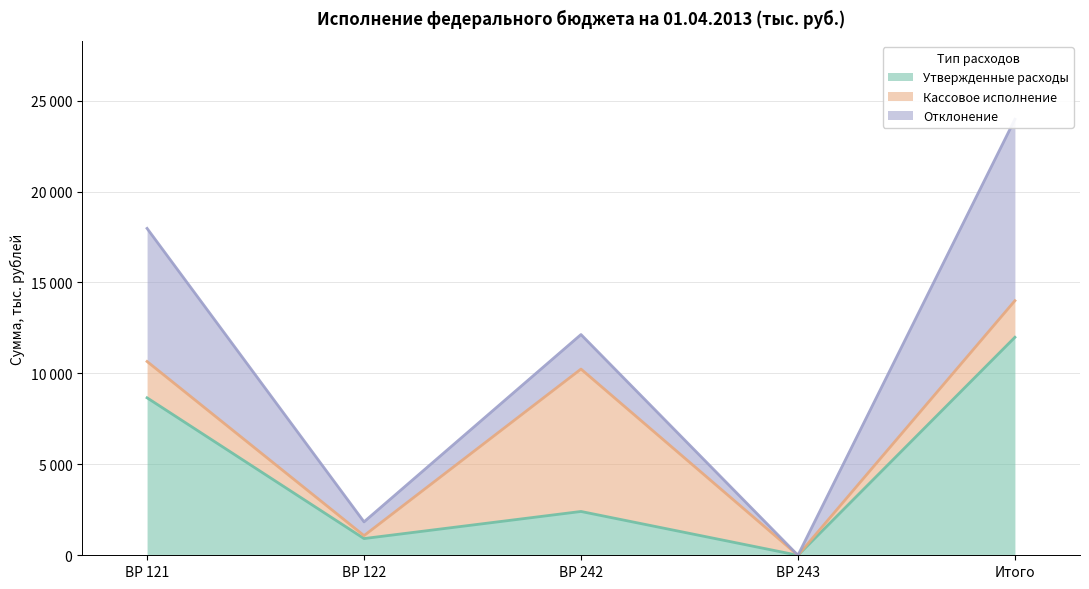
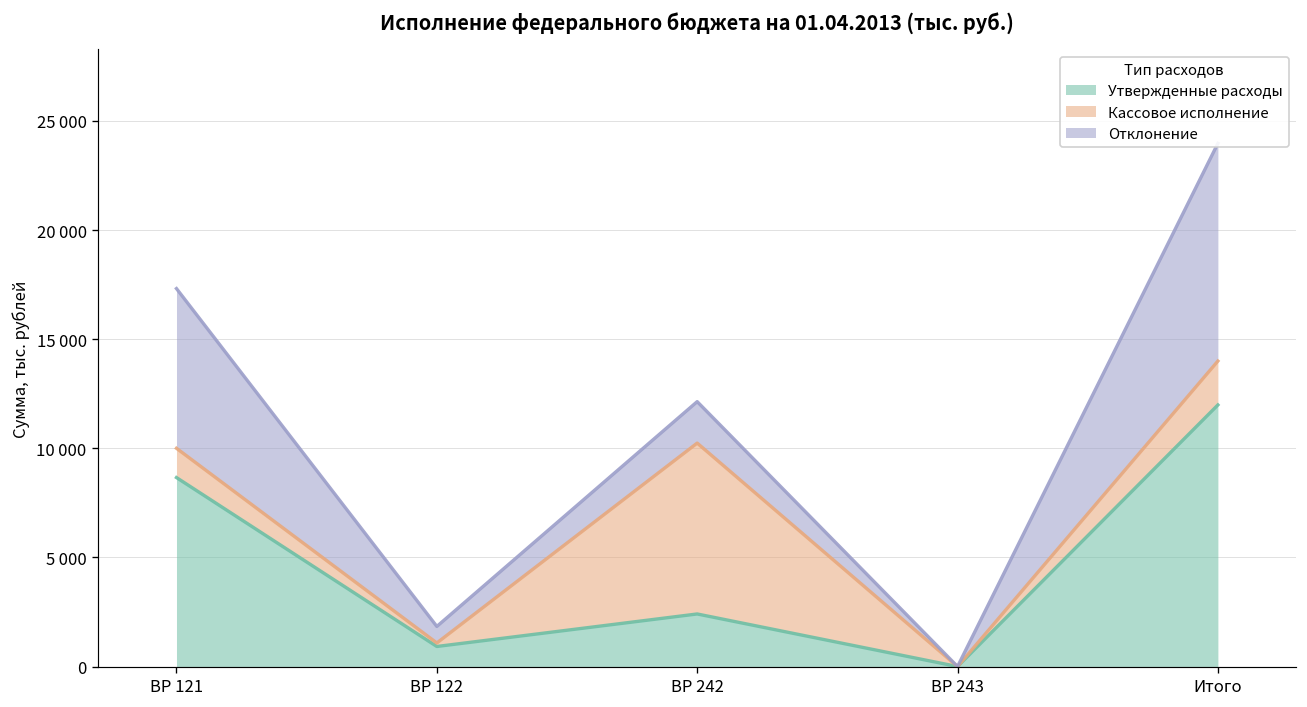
  {
    "Кассовое исполнение": {
-     "ВР 121": 2000,
+     "ВР 121": 1300,
      "ВР 122": 200,
      "ВР 242": 7800,
      "Итого": 2000
    }
  }
